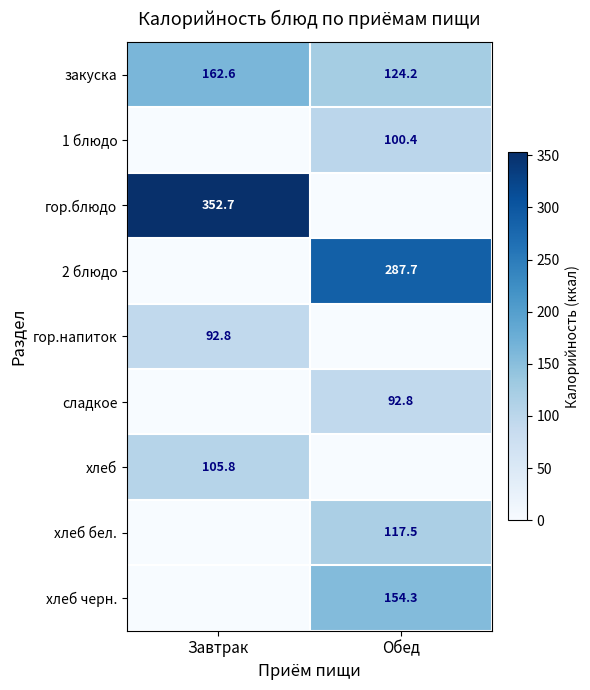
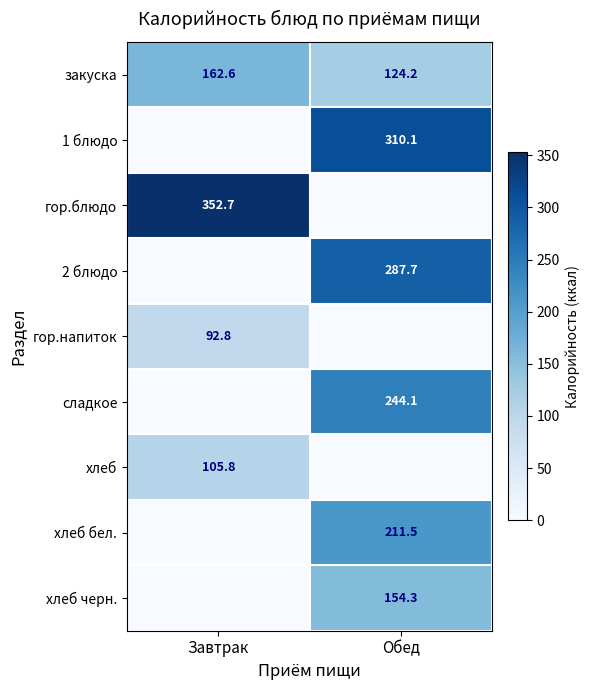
  {
    "закуска": {
      "Завтрак": 162.6,
      "Обед": 124.2
    },
    "1 блюдо": {
-     "Обед": 100.4
+     "Обед": 310.1
    },
    "гор.блюдо": {
      "Завтрак": 352.7
    },
    "2 блюдо": {
      "Обед": 287.7
    },
    "гор.напиток": {
      "Завтрак": 92.8
    },
    "сладкое": {
-     "Обед": 92.8
+     "Обед": 244.1
    },
    "хлеб": {
      "Завтрак": 105.8
    },
    "хлеб бел.": {
-     "Обед": 117.5
+     "Обед": 211.5
    },
    "хлеб черн.": {
      "Обед": 154.3
    }
  }
